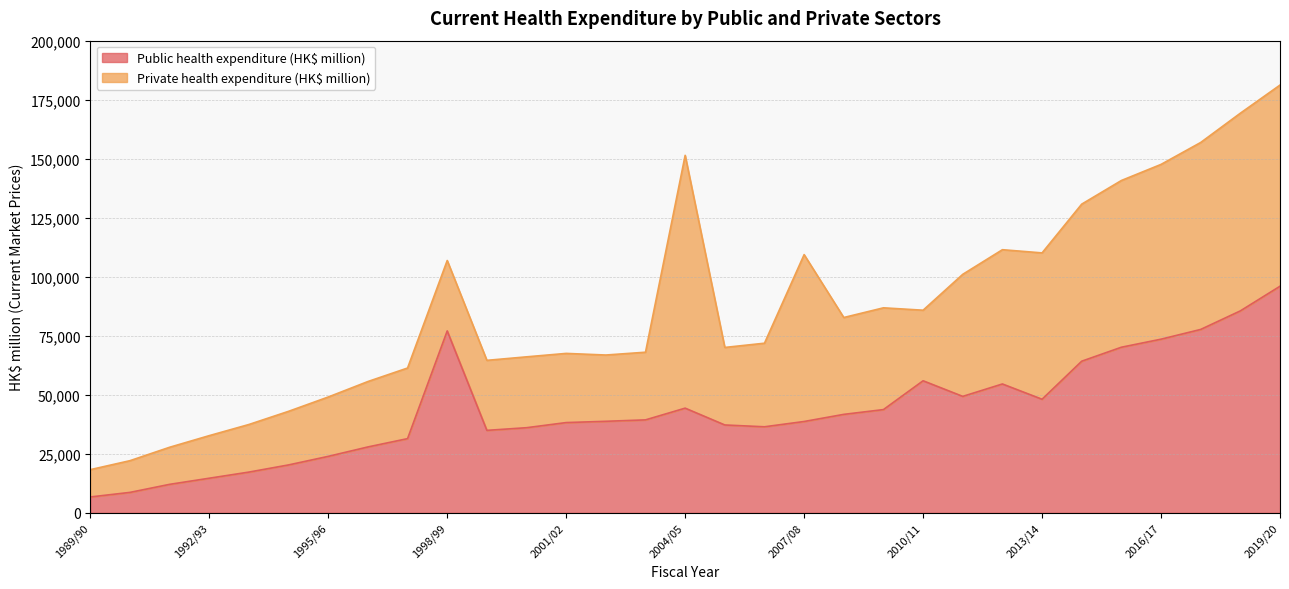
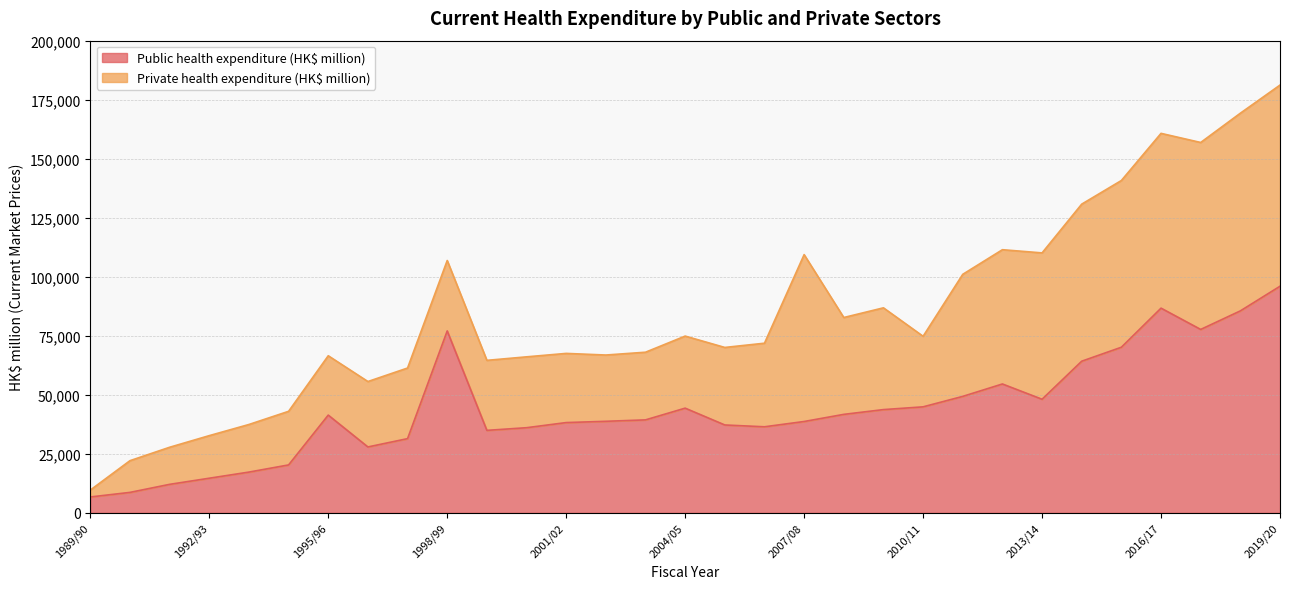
  {
    "Public health expenditure (HK$ million)": {
      "1989/90": "7,000",
      "1992/93": "15,000",
-     "1995/96": "24,000",
+     "1995/96": "41,000",
      "1998/99": "77,000",
      "2001/02": "38,000",
      "2004/05": "44,000",
      "2007/08": "39,000",
-     "2010/11": "56,000",
+     "2010/11": "45,000",
      "2013/14": "48,000",
-     "2016/17": "74,000",
+     "2016/17": "87,000",
      "2019/20": "96,000"
    },
    "Private health expenditure (HK$ million)": {
-     "1989/90": "12,000",
+     "1989/90": "3,000",
      "1992/93": "18,000",
      "1995/96": "25,000",
      "1998/99": "30,000",
      "2001/02": "29,000",
-     "2004/05": "107,000",
+     "2004/05": "31,000",
      "2007/08": "71,000",
      "2010/11": "30,000",
      "2013/14": "62,000",
      "2016/17": "74,000",
      "2019/20": "85,000"
    }
  }
